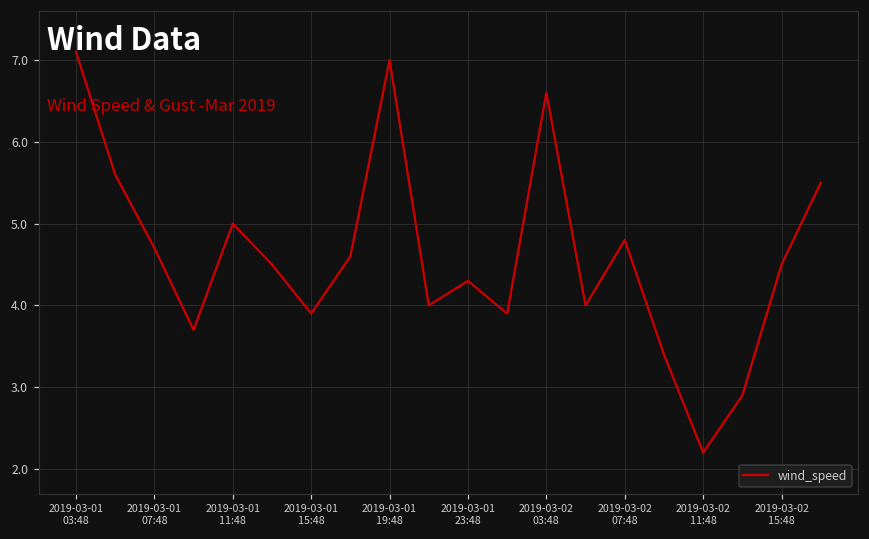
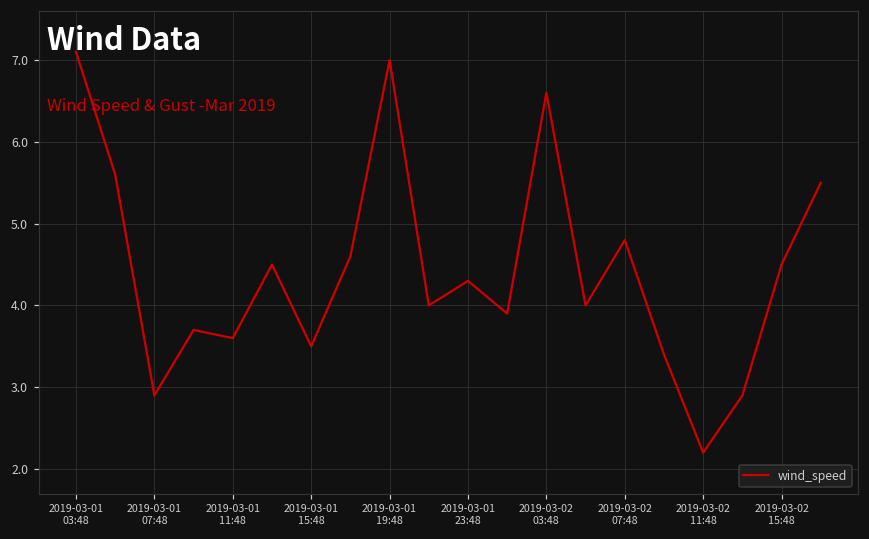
  {
    "2019-03-01 03:48": 7.1,
-   "2019-03-01 07:48": 4.7,
-   "2019-03-01 11:48": 5.0,
-   "2019-03-01 15:48": 3.9,
+   "2019-03-01 07:48": 2.9,
+   "2019-03-01 11:48": 3.6,
+   "2019-03-01 15:48": 3.5,
    "2019-03-01 19:48": 7.0,
    "2019-03-01 23:48": 4.3,
    "2019-03-02 03:48": 6.6,
    "2019-03-02 07:48": 4.8,
    "2019-03-02 11:48": 2.2,
    "2019-03-02 15:48": 4.5
  }
